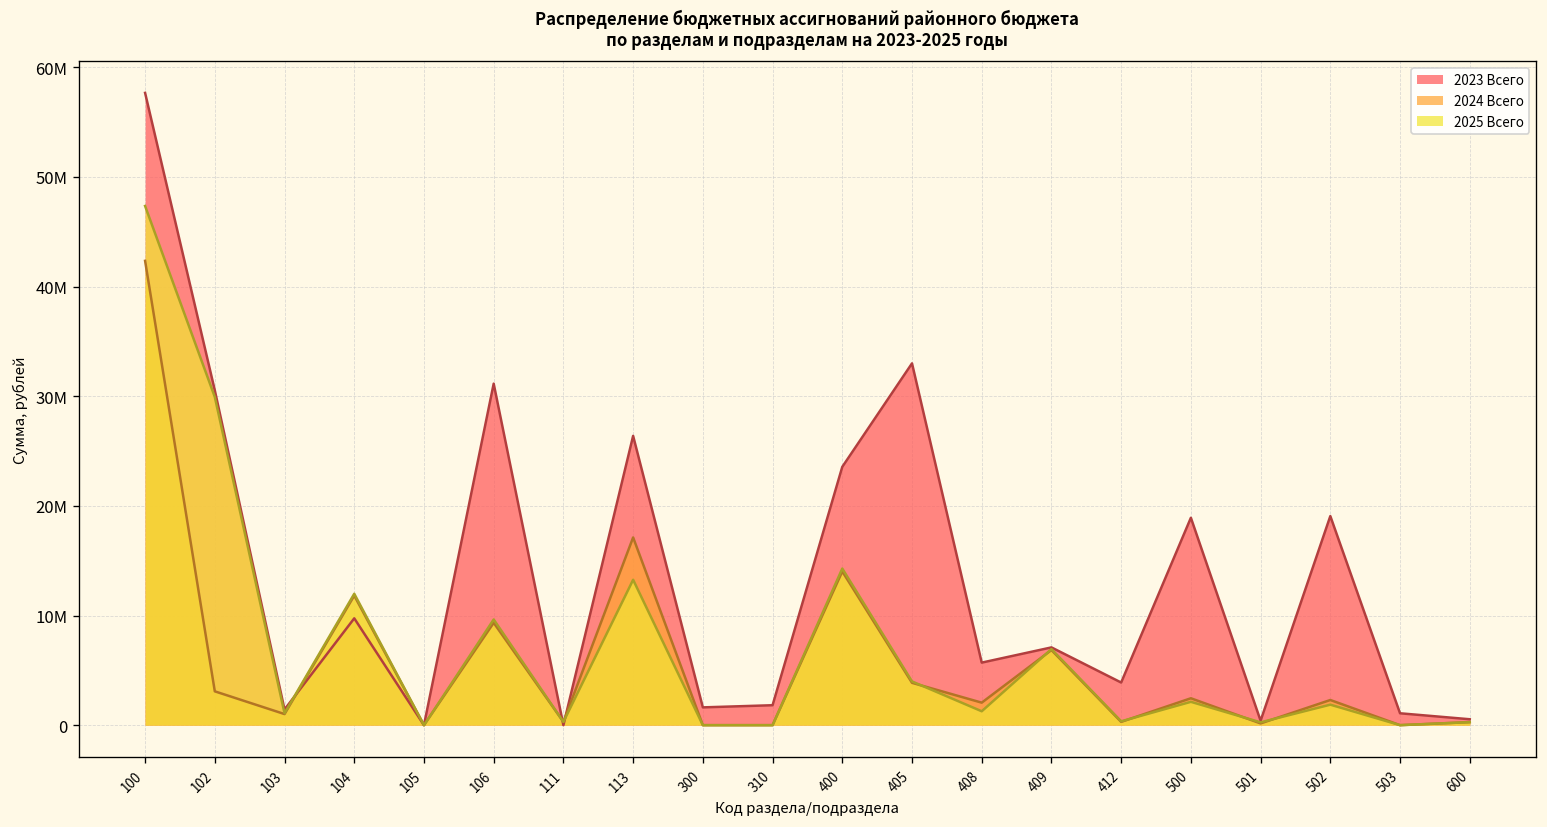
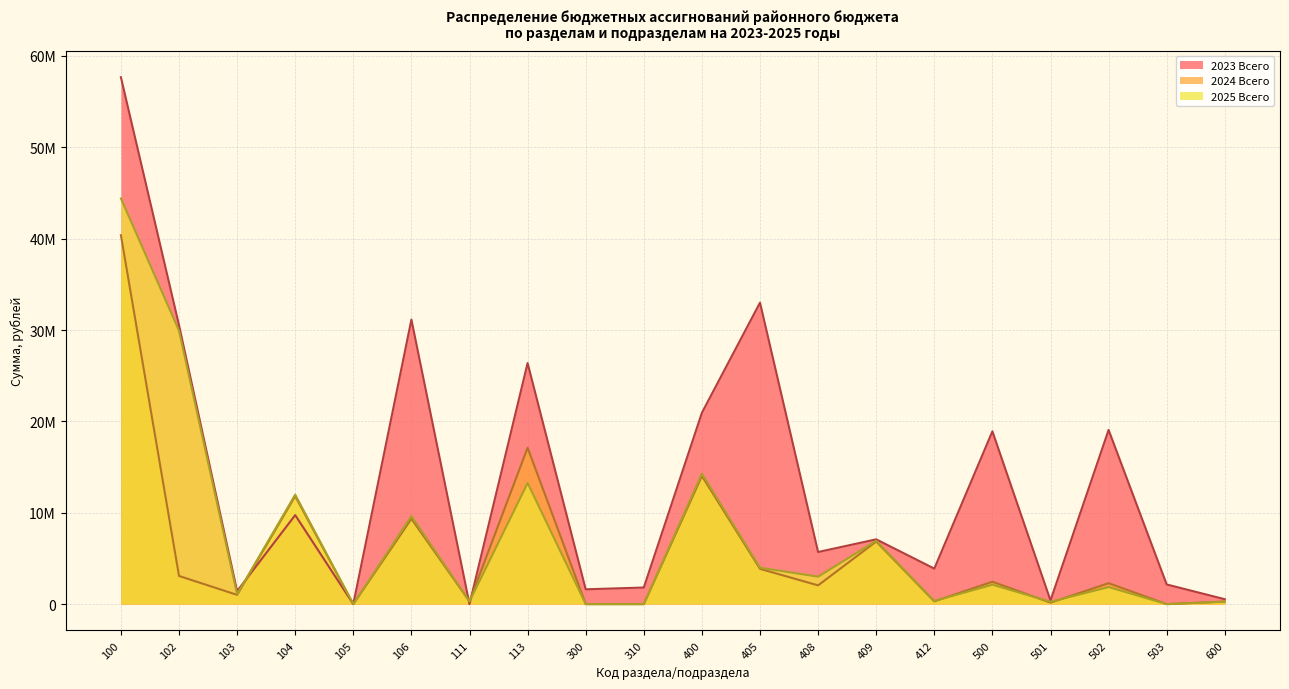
  {
    "2023 Всего": {
      "100": 58000000,
      "102": 31000000,
      "103": 1000000,
      "104": 10000000,
      "106": 31000000,
      "111": 0,
      "113": 26000000,
      "300": 2000000,
      "310": 2000000,
-     "400": 24000000,
+     "400": 21000000,
      "405": 33000000,
      "408": 6000000,
      "412": 4000000,
      "500": 19000000,
      "502": 19000000,
-     "503": 1000000
+     "503": 2000000
    },
    "2024 Всего": {
-     "100": 42000000,
+     "100": 40000000,
      "102": 3000000,
      "106": 9000000,
      "113": 17000000,
      "408": 2000000,
      "500": 2000000,
      "502": 2000000
    },
    "2025 Всего": {
-     "100": 47000000,
+     "100": 44000000,
      "102": 30000000,
      "106": 10000000,
      "113": 13000000,
-     "408": 1000000,
+     "408": 3000000,
      "500": 2000000,
      "502": 2000000
    }
  }
